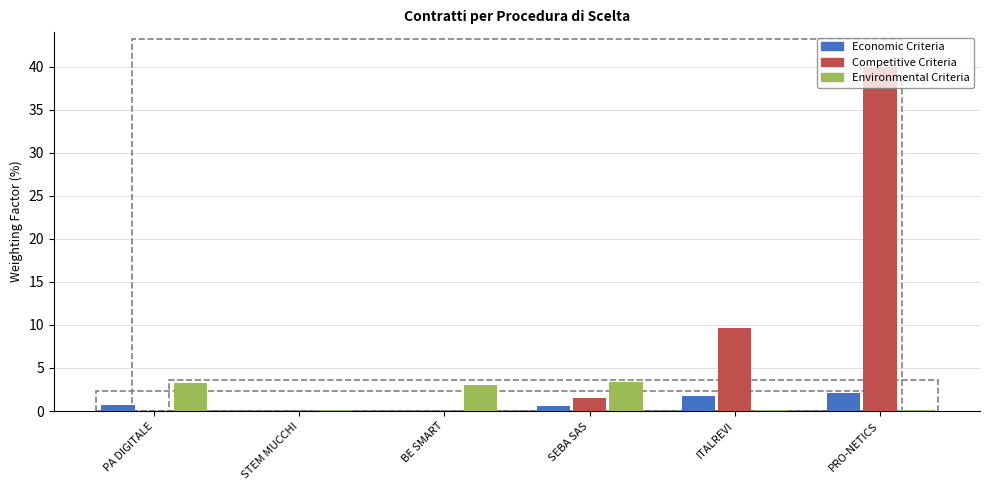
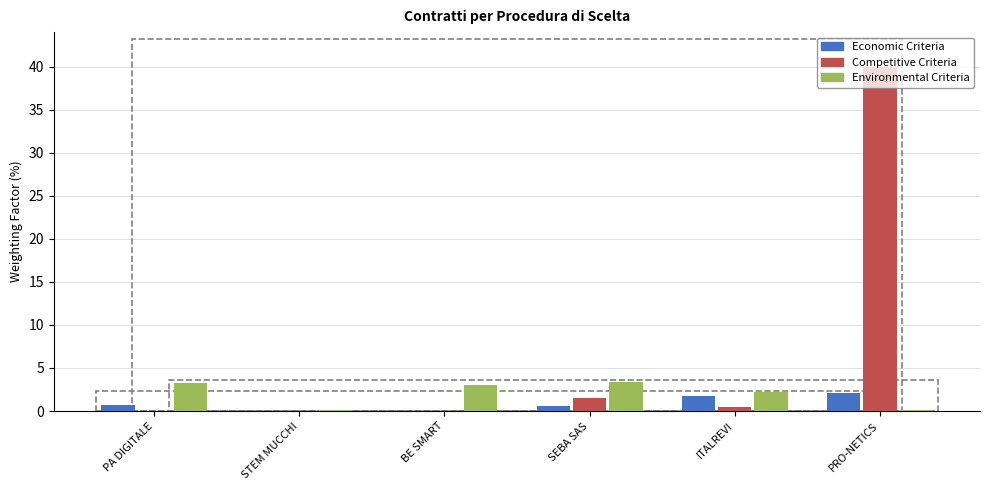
  {
    "Economic Criteria": {
      "PA DIGITALE": 1,
      "SEBA SAS": 1,
      "ITALREVI": 2,
      "PRO-NETICS": 2
    },
    "Competitive Criteria": {
      "SEBA SAS": 2,
-     "ITALREVI": 10
+     "ITALREVI": 0
    },
    "Environmental Criteria": {
      "PA DIGITALE": 3,
      "BE SMART": 3,
      "SEBA SAS": 3,
-     "ITALREVI": 0
+     "ITALREVI": 2
    }
  }
